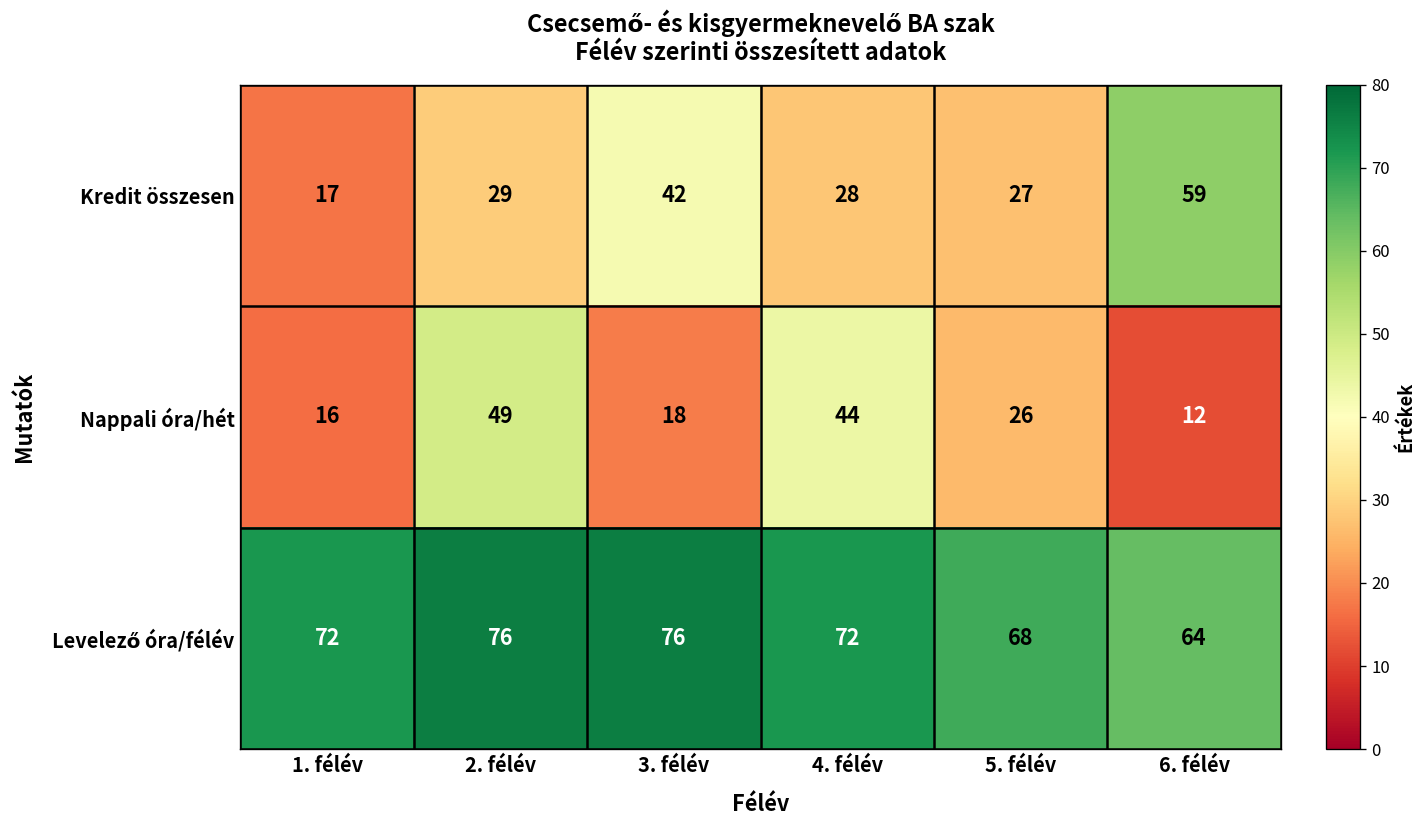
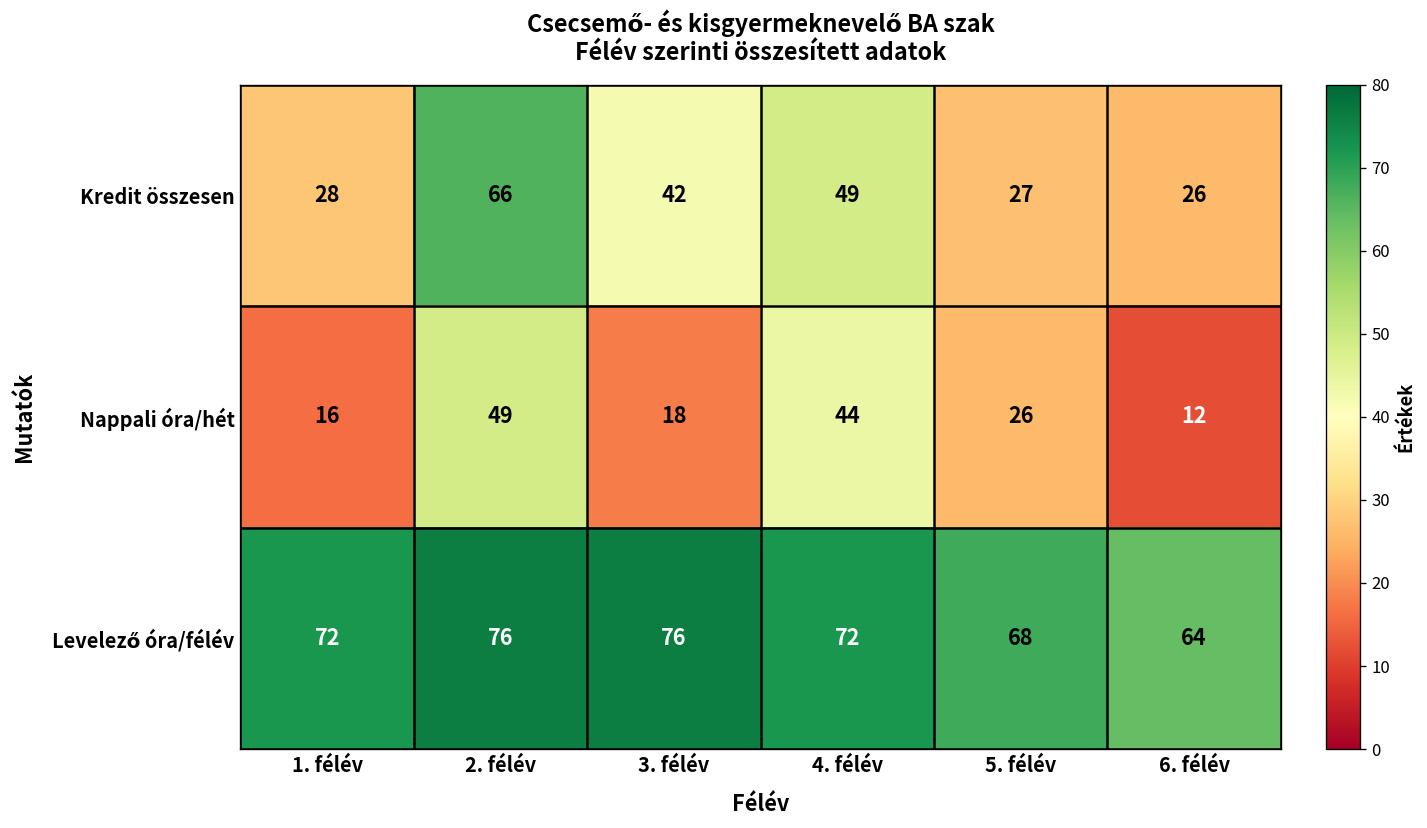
  {
    "Kredit összesen": {
-     "1. félév": 17,
-     "2. félév": 29,
+     "1. félév": 28,
+     "2. félév": 66,
      "3. félév": 42,
-     "4. félév": 28,
+     "4. félév": 49,
      "5. félév": 27,
-     "6. félév": 59
+     "6. félév": 26
    },
    "Nappali óra/hét": {
      "1. félév": 16,
      "2. félév": 49,
      "3. félév": 18,
      "4. félév": 44,
      "5. félév": 26,
      "6. félév": 12
    },
    "Levelező óra/félév": {
      "1. félév": 72,
      "2. félév": 76,
      "3. félév": 76,
      "4. félév": 72,
      "5. félév": 68,
      "6. félév": 64
    }
  }
